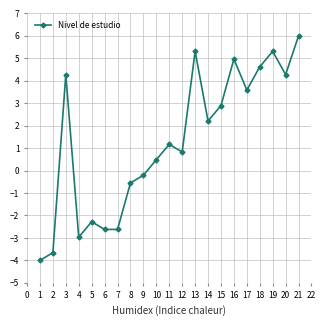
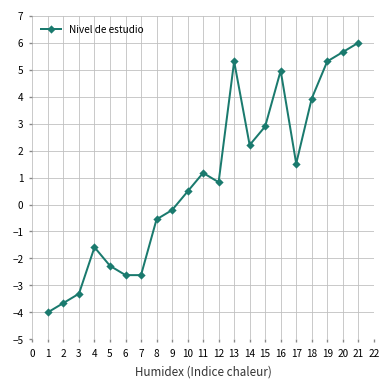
  {
    "1": -4.0,
    "2": -3.7,
-   "3": 4.3,
-   "4": -3.0,
+   "3": -3.3,
+   "4": -1.6,
    "5": -2.3,
    "6": -2.6,
    "7": -2.6,
    "8": -0.6,
    "9": -0.2,
    "10": 0.5,
    "11": 1.2,
    "12": 0.8,
    "13": 5.3,
    "14": 2.2,
    "15": 2.9,
    "16": 5.0,
-   "17": 3.6,
-   "18": 4.6,
+   "17": 1.5,
+   "18": 3.9,
    "19": 5.3,
-   "20": 4.3,
+   "20": 5.7,
    "21": 6.0
  }
